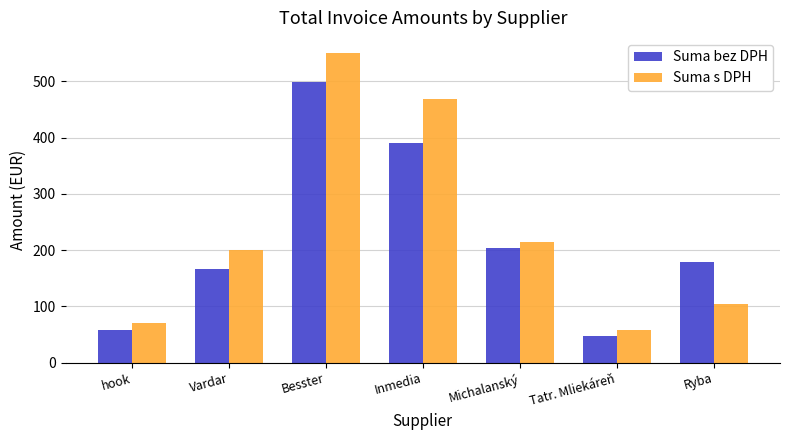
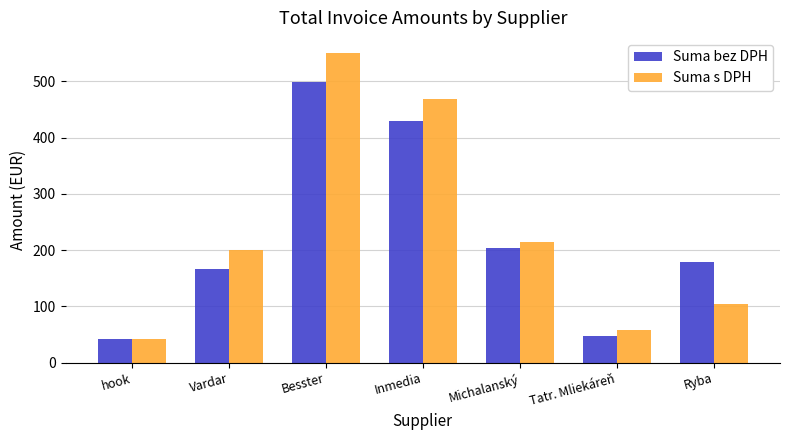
  {
    "Suma bez DPH": {
-     "hook": 60,
+     "hook": 40,
      "Vardar": 170,
      "Besster": 500,
-     "Inmedia": 390,
+     "Inmedia": 430,
      "Michalanský": 200,
      "Tatr. Mliekáreň": 50,
      "Ryba": 180
    },
    "Suma s DPH": {
-     "hook": 70,
+     "hook": 40,
      "Vardar": 200,
      "Besster": 550,
      "Inmedia": 470,
      "Michalanský": 210,
      "Tatr. Mliekáreň": 60,
      "Ryba": 100
    }
  }
